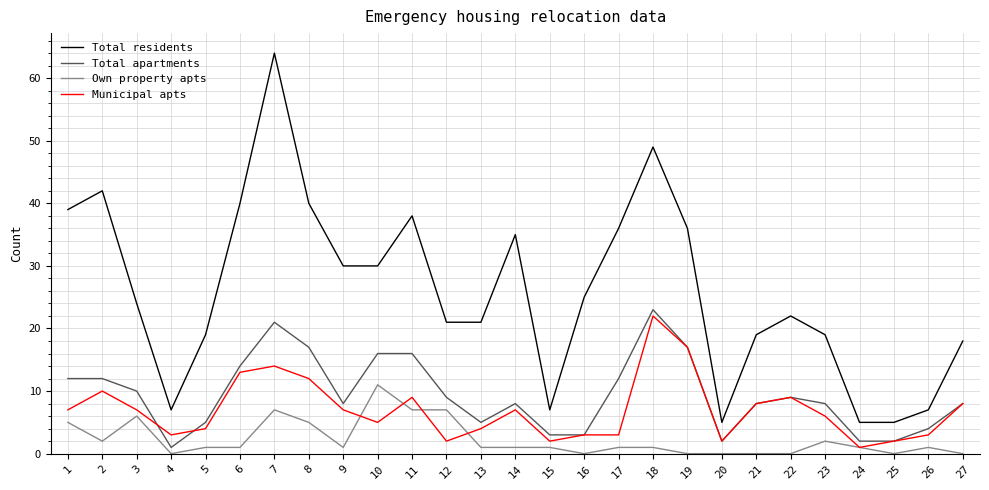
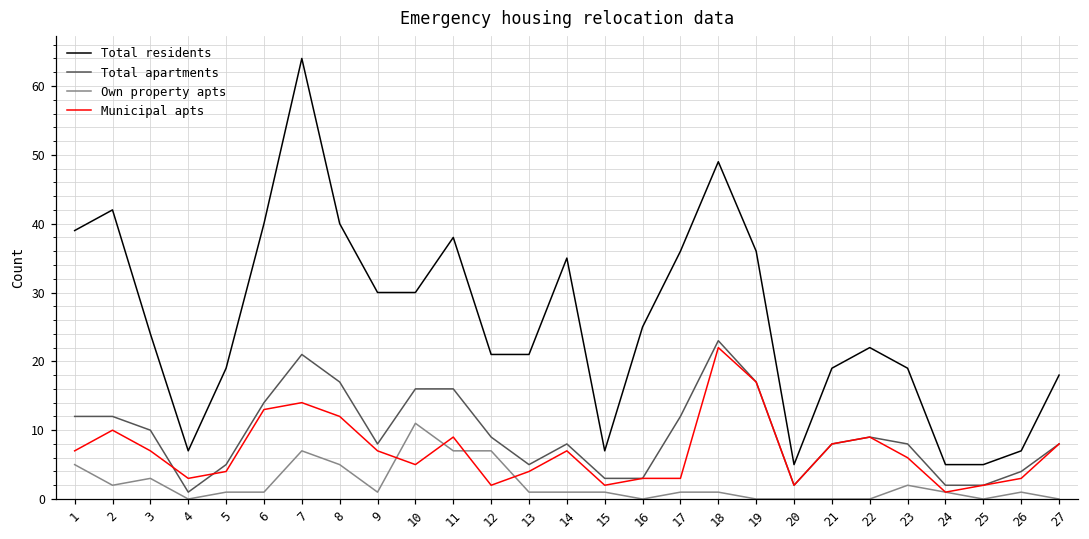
  {
    "Total residents": {
      "1": 39,
      "2": 42,
      "3": 24,
      "4": 7,
      "5": 19,
      "6": 40,
      "7": 64,
      "8": 40,
      "9": 30,
      "10": 30,
      "11": 38,
      "12": 21,
      "13": 21,
      "14": 35,
      "15": 7,
      "16": 25,
      "17": 36,
      "18": 49,
      "19": 36,
      "20": 5,
      "21": 19,
      "22": 22,
      "23": 19,
      "24": 5,
      "25": 5,
      "26": 7,
      "27": 18
    },
    "Total apartments": {
      "1": 12,
      "2": 12,
      "3": 10,
      "4": 1,
      "5": 5,
      "6": 14,
      "7": 21,
      "8": 17,
      "9": 8,
      "10": 16,
      "11": 16,
      "12": 9,
      "13": 5,
      "14": 8,
      "15": 3,
      "17": 12,
      "18": 23,
      "23": 8,
      "24": 2,
      "26": 4
    },
    "Own property apts": {
      "1": 5,
      "2": 2,
-     "3": 6,
+     "3": 3,
      "4": 0,
      "5": 1,
      "6": 1,
      "7": 7,
      "8": 5,
      "9": 1,
      "10": 11,
      "11": 7,
      "12": 7,
      "13": 1,
      "14": 1,
      "15": 1,
      "16": 0,
      "17": 1,
      "18": 1,
      "19": 0,
      "20": 0,
      "21": 0,
      "22": 0,
      "23": 2,
      "25": 0,
      "26": 1,
      "27": 0
    },
    "Municipal apts": {
      "1": 7,
      "2": 10,
      "3": 7,
      "4": 3,
      "5": 4,
      "6": 13,
      "7": 14,
      "8": 12,
      "9": 7,
      "10": 5,
      "11": 9,
      "12": 2,
      "13": 4,
      "14": 7,
      "15": 2,
      "17": 3,
      "18": 22,
      "23": 6,
      "26": 3
    }
  }
